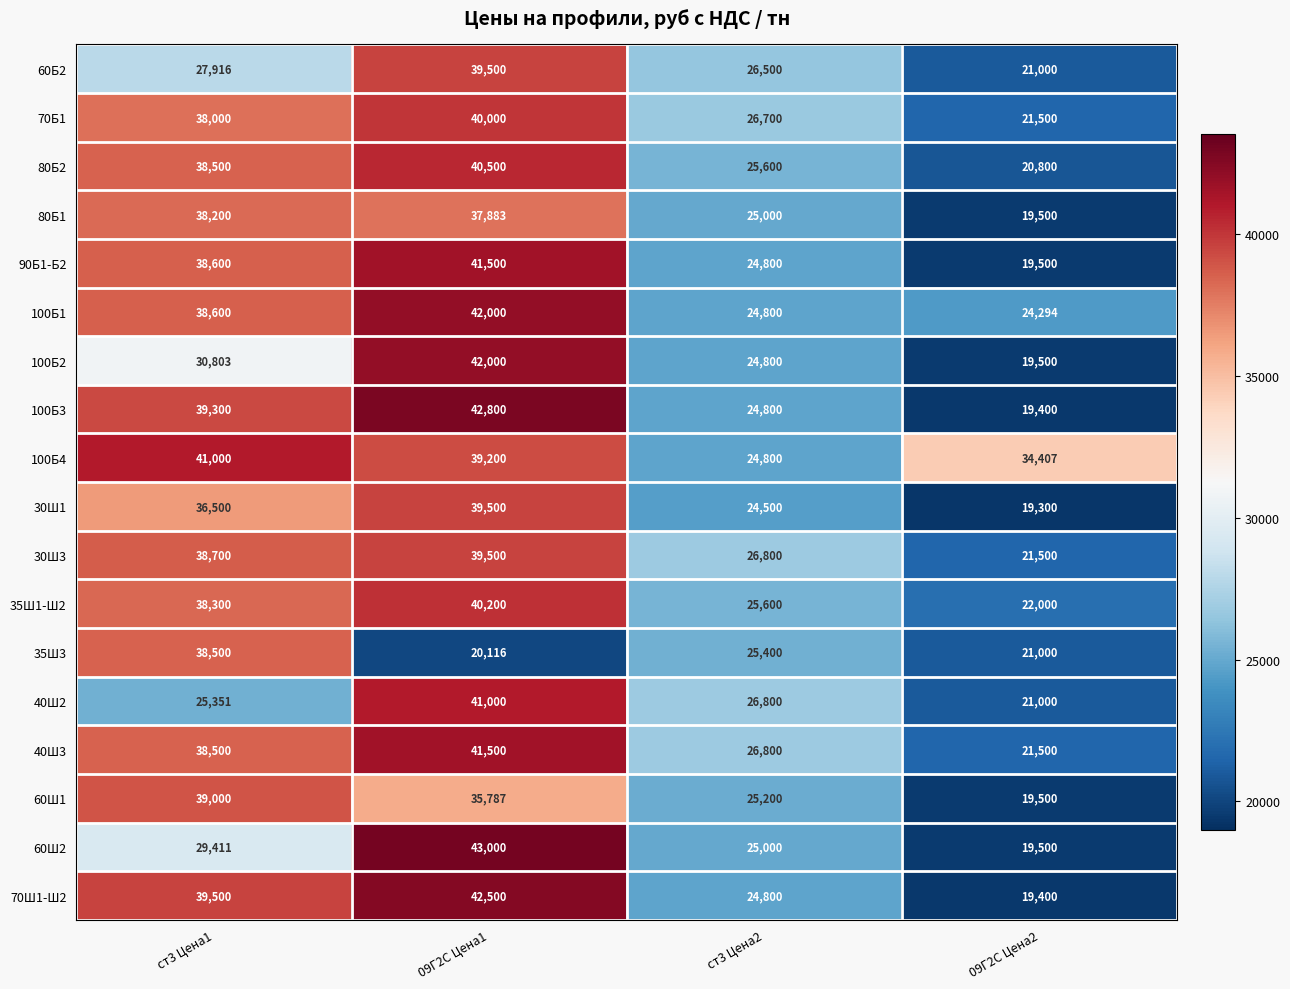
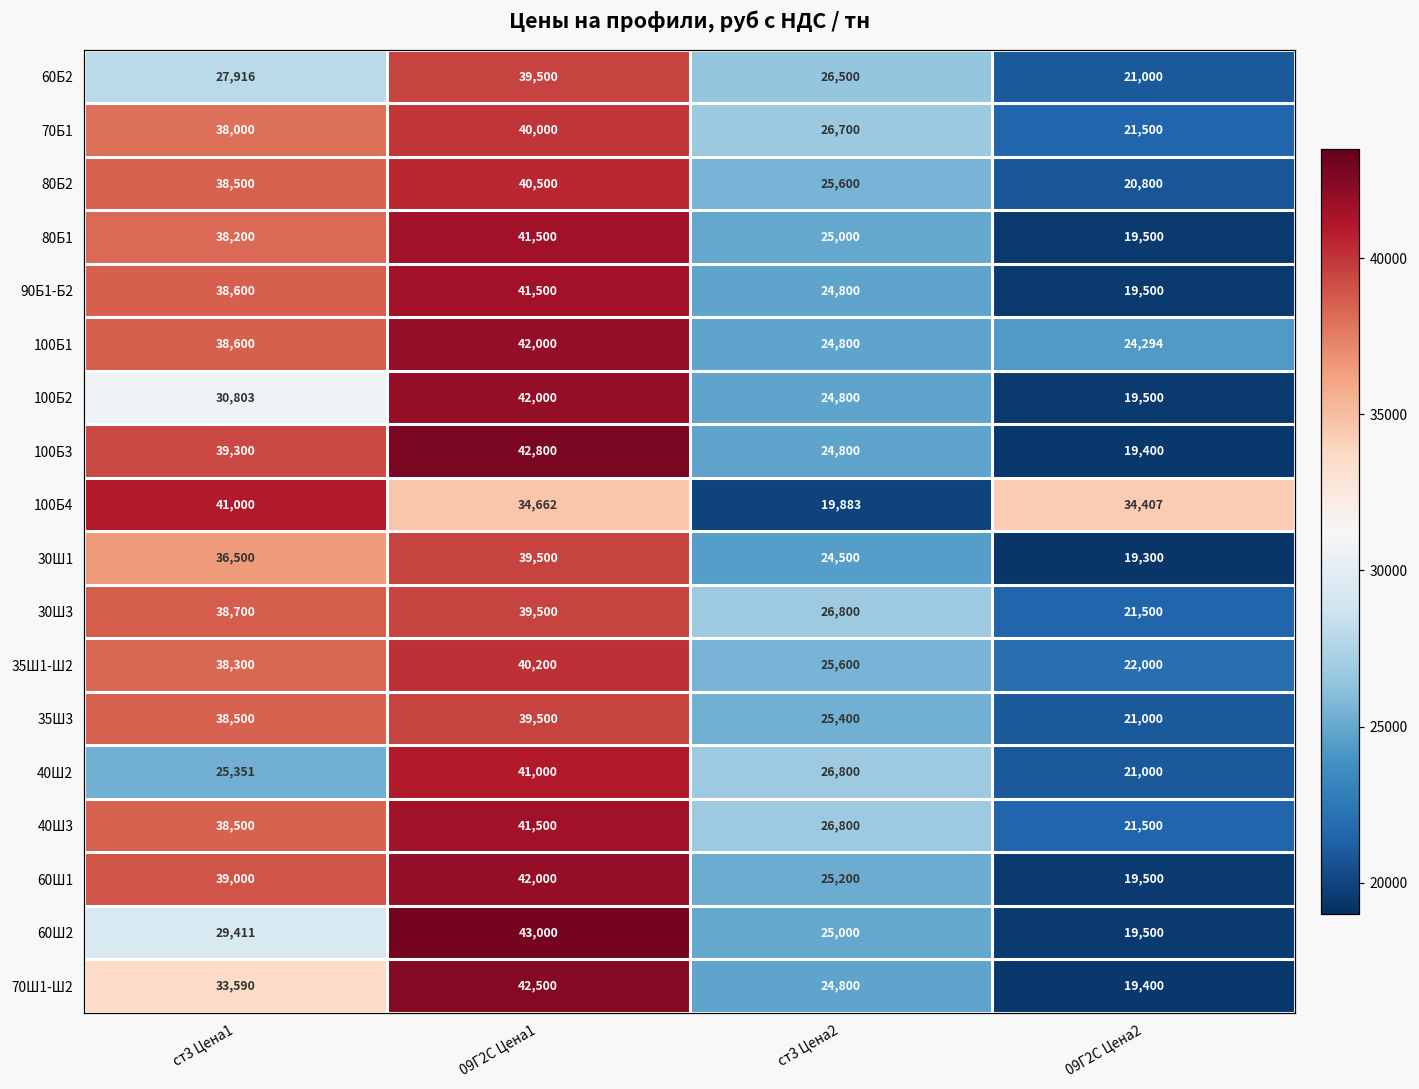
  {
    "60Б2": {
      "ст3 Цена1": "27,916",
      "09Г2С Цена1": "39,500",
      "ст3 Цена2": "26,500",
      "09Г2С Цена2": "21,000"
    },
    "70Б1": {
      "ст3 Цена1": "38,000",
      "09Г2С Цена1": "40,000",
      "ст3 Цена2": "26,700",
      "09Г2С Цена2": "21,500"
    },
    "80Б2": {
      "ст3 Цена1": "38,500",
      "09Г2С Цена1": "40,500",
      "ст3 Цена2": "25,600",
      "09Г2С Цена2": "20,800"
    },
    "80Б1": {
      "ст3 Цена1": "38,200",
-     "09Г2С Цена1": "37,883",
+     "09Г2С Цена1": "41,500",
      "ст3 Цена2": "25,000",
      "09Г2С Цена2": "19,500"
    },
    "90Б1-Б2": {
      "ст3 Цена1": "38,600",
      "09Г2С Цена1": "41,500",
      "ст3 Цена2": "24,800",
      "09Г2С Цена2": "19,500"
    },
    "100Б1": {
      "ст3 Цена1": "38,600",
      "09Г2С Цена1": "42,000",
      "ст3 Цена2": "24,800",
      "09Г2С Цена2": "24,294"
    },
    "100Б2": {
      "ст3 Цена1": "30,803",
      "09Г2С Цена1": "42,000",
      "ст3 Цена2": "24,800",
      "09Г2С Цена2": "19,500"
    },
    "100Б3": {
      "ст3 Цена1": "39,300",
      "09Г2С Цена1": "42,800",
      "ст3 Цена2": "24,800",
      "09Г2С Цена2": "19,400"
    },
    "100Б4": {
      "ст3 Цена1": "41,000",
-     "09Г2С Цена1": "39,200",
-     "ст3 Цена2": "24,800",
+     "09Г2С Цена1": "34,662",
+     "ст3 Цена2": "19,883",
      "09Г2С Цена2": "34,407"
    },
    "30Ш1": {
      "ст3 Цена1": "36,500",
      "09Г2С Цена1": "39,500",
      "ст3 Цена2": "24,500",
      "09Г2С Цена2": "19,300"
    },
    "30Ш3": {
      "ст3 Цена1": "38,700",
      "09Г2С Цена1": "39,500",
      "ст3 Цена2": "26,800",
      "09Г2С Цена2": "21,500"
    },
    "35Ш1-Ш2": {
      "ст3 Цена1": "38,300",
      "09Г2С Цена1": "40,200",
      "ст3 Цена2": "25,600",
      "09Г2С Цена2": "22,000"
    },
    "35Ш3": {
      "ст3 Цена1": "38,500",
-     "09Г2С Цена1": "20,116",
+     "09Г2С Цена1": "39,500",
      "ст3 Цена2": "25,400",
      "09Г2С Цена2": "21,000"
    },
    "40Ш2": {
      "ст3 Цена1": "25,351",
      "09Г2С Цена1": "41,000",
      "ст3 Цена2": "26,800",
      "09Г2С Цена2": "21,000"
    },
    "40Ш3": {
      "ст3 Цена1": "38,500",
      "09Г2С Цена1": "41,500",
      "ст3 Цена2": "26,800",
      "09Г2С Цена2": "21,500"
    },
    "60Ш1": {
      "ст3 Цена1": "39,000",
-     "09Г2С Цена1": "35,787",
+     "09Г2С Цена1": "42,000",
      "ст3 Цена2": "25,200",
      "09Г2С Цена2": "19,500"
    },
    "60Ш2": {
      "ст3 Цена1": "29,411",
      "09Г2С Цена1": "43,000",
      "ст3 Цена2": "25,000",
      "09Г2С Цена2": "19,500"
    },
    "70Ш1-Ш2": {
-     "ст3 Цена1": "39,500",
+     "ст3 Цена1": "33,590",
      "09Г2С Цена1": "42,500",
      "ст3 Цена2": "24,800",
      "09Г2С Цена2": "19,400"
    }
  }
